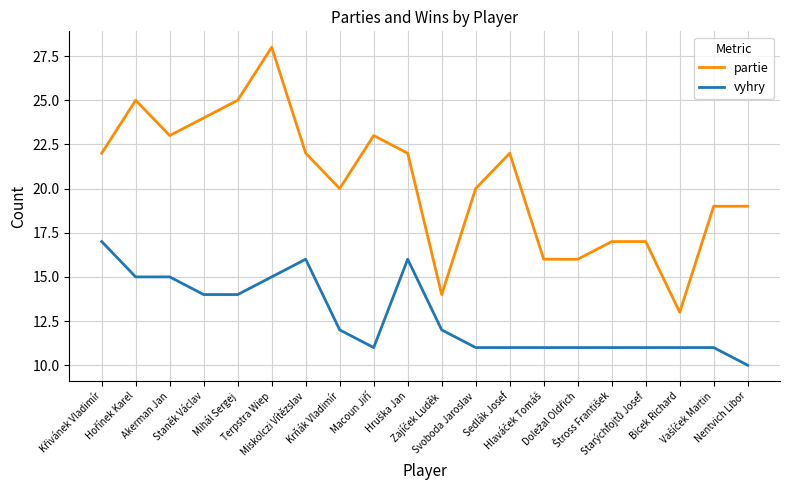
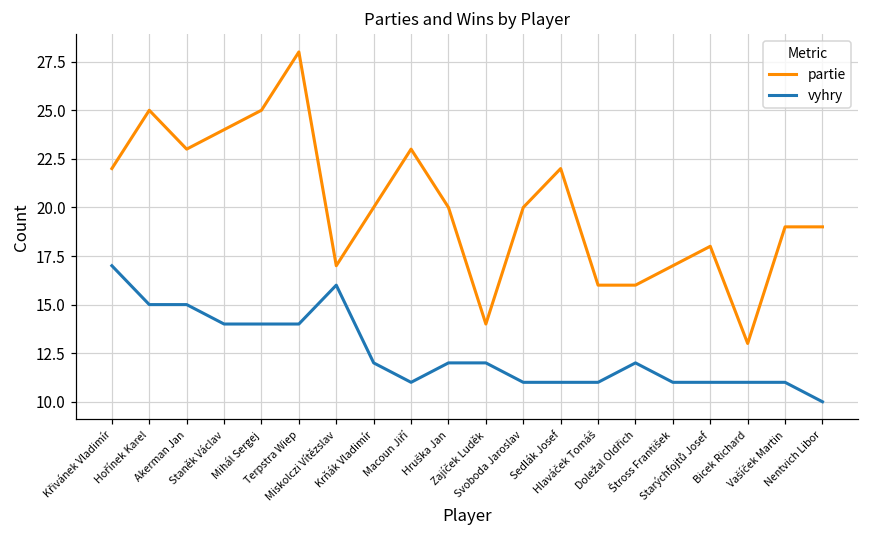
  {
    "partie": {
      "Křivánek Vladimír": 22,
      "Hořínek Karel": 25,
      "Akerman Jan": 23,
      "Staněk Václav": 24,
      "Mihál Sergej": 25,
      "Terpstra Wiep": 28,
-     "Miskolczi Vítězslav": 22,
+     "Miskolczi Vítězslav": 17,
      "Krňák Vladimír": 20,
      "Macoun Jiří": 23,
-     "Hruška Jan": 22,
+     "Hruška Jan": 20,
      "Zajíček Luděk": 14,
      "Svoboda Jaroslav": 20,
      "Sedlák Josef": 22,
      "Hlaváček Tomáš": 16,
      "Doležal Oldřich": 16,
      "Štross František": 17,
-     "Starýchfojtů Josef": 17,
+     "Starýchfojtů Josef": 18,
      "Bicek Richard": 13,
      "Vašíček Martin": 19,
      "Nentvich Libor": 19
    },
    "vyhry": {
      "Křivánek Vladimír": 17,
      "Hořínek Karel": 15,
      "Akerman Jan": 15,
      "Staněk Václav": 14,
      "Mihál Sergej": 14,
-     "Terpstra Wiep": 15,
+     "Terpstra Wiep": 14,
      "Miskolczi Vítězslav": 16,
      "Krňák Vladimír": 12,
      "Macoun Jiří": 11,
-     "Hruška Jan": 16,
+     "Hruška Jan": 12,
      "Zajíček Luděk": 12,
      "Svoboda Jaroslav": 11,
      "Sedlák Josef": 11,
      "Hlaváček Tomáš": 11,
-     "Doležal Oldřich": 11,
+     "Doležal Oldřich": 12,
      "Štross František": 11,
      "Starýchfojtů Josef": 11,
      "Bicek Richard": 11,
      "Vašíček Martin": 11,
      "Nentvich Libor": 10
    }
  }
